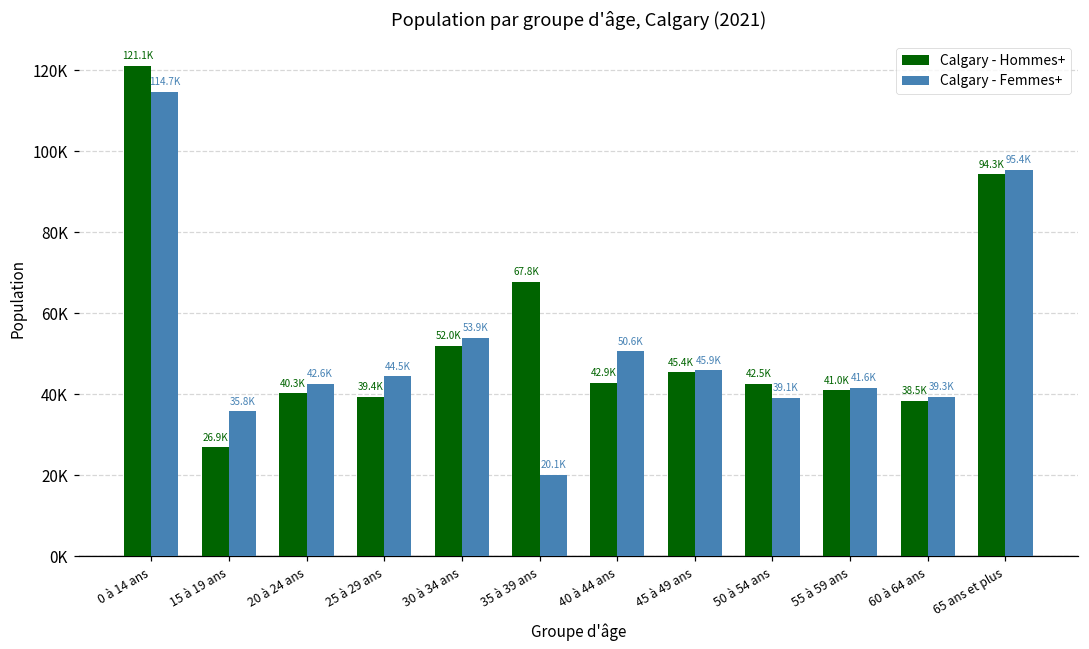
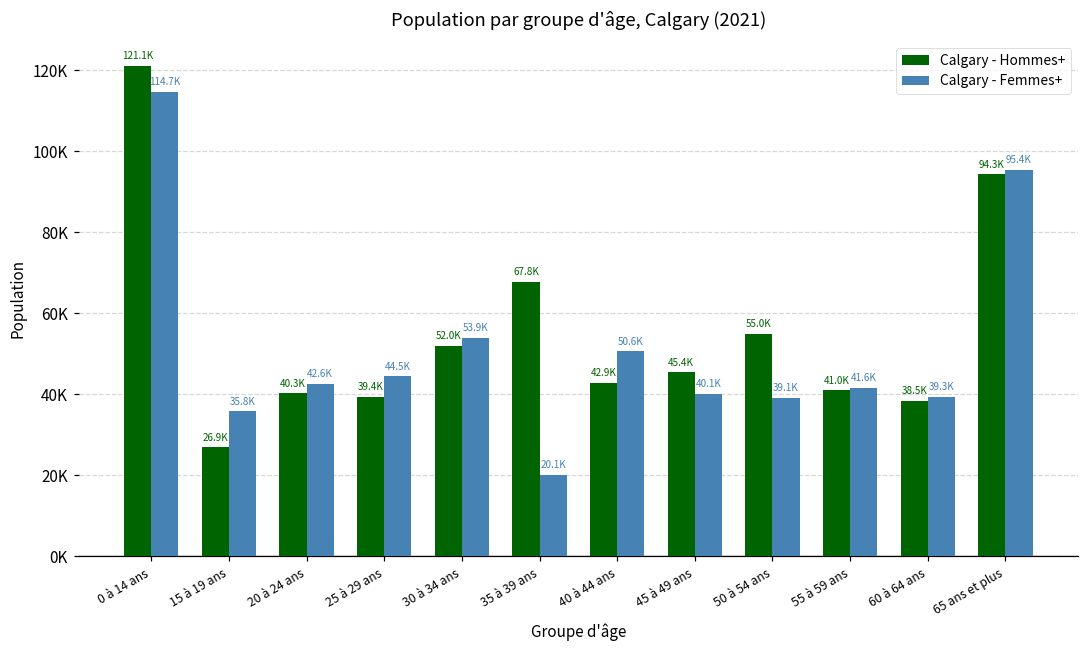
  {
    "Calgary - Hommes+": {
      "0 à 14 ans": "121.1K",
      "15 à 19 ans": "26.9K",
      "20 à 24 ans": "40.3K",
      "25 à 29 ans": "39.4K",
      "30 à 34 ans": "52.0K",
      "35 à 39 ans": "67.8K",
      "40 à 44 ans": "42.9K",
      "45 à 49 ans": "45.4K",
-     "50 à 54 ans": "42.5K",
+     "50 à 54 ans": "55.0K",
      "55 à 59 ans": "41.0K",
      "60 à 64 ans": "38.5K",
      "65 ans et plus": "94.3K"
    },
    "Calgary - Femmes+": {
      "0 à 14 ans": "114.7K",
      "15 à 19 ans": "35.8K",
      "20 à 24 ans": "42.6K",
      "25 à 29 ans": "44.5K",
      "30 à 34 ans": "53.9K",
      "35 à 39 ans": "20.1K",
      "40 à 44 ans": "50.6K",
-     "45 à 49 ans": "45.9K",
+     "45 à 49 ans": "40.1K",
      "50 à 54 ans": "39.1K",
      "55 à 59 ans": "41.6K",
      "60 à 64 ans": "39.3K",
      "65 ans et plus": "95.4K"
    }
  }
